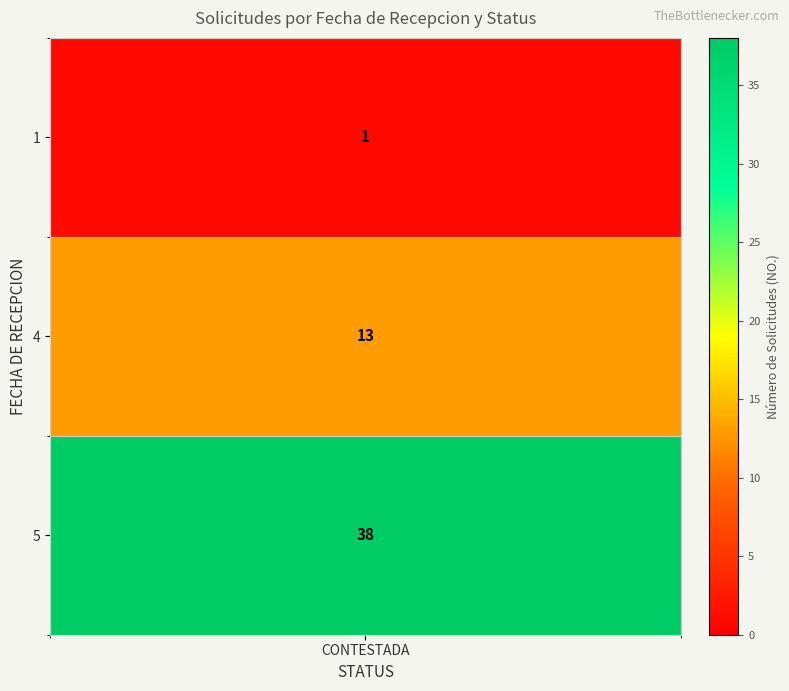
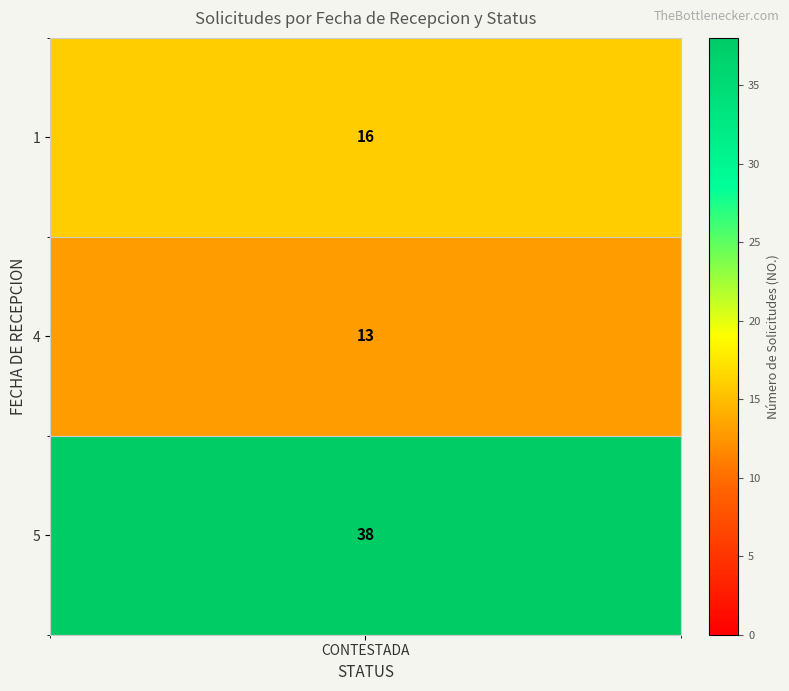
  {
    "1": {
-     "CONTESTADA": 1
+     "CONTESTADA": 16
    },
    "4": {
      "CONTESTADA": 13
    },
    "5": {
      "CONTESTADA": 38
    }
  }
